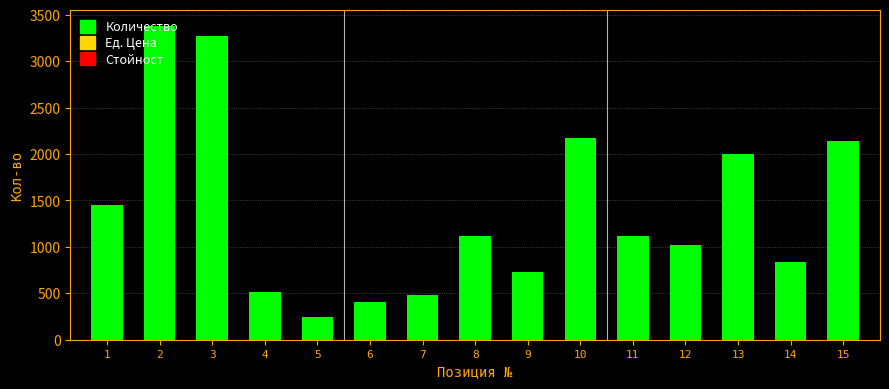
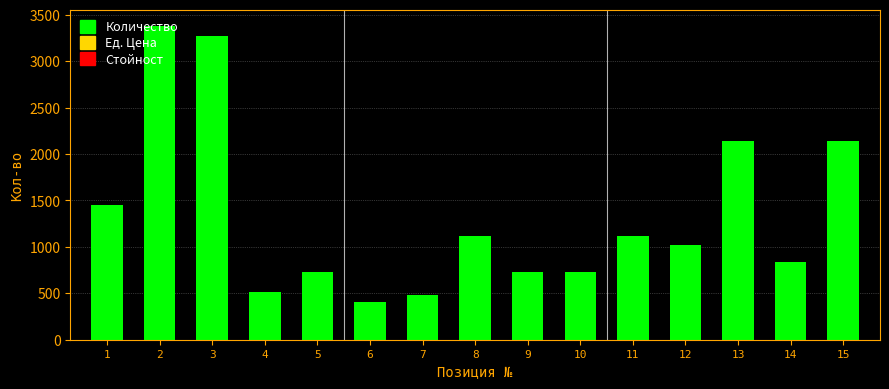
  {
    "1": 1400,
    "2": 3400,
    "3": 3300,
    "4": 500,
-   "5": 200,
+   "5": 700,
    "6": 400,
    "7": 500,
    "8": 1100,
    "9": 700,
-   "10": 2200,
+   "10": 700,
    "11": 1100,
    "12": 1000,
-   "13": 2000,
+   "13": 2100,
    "14": 800,
    "15": 2100
  }
